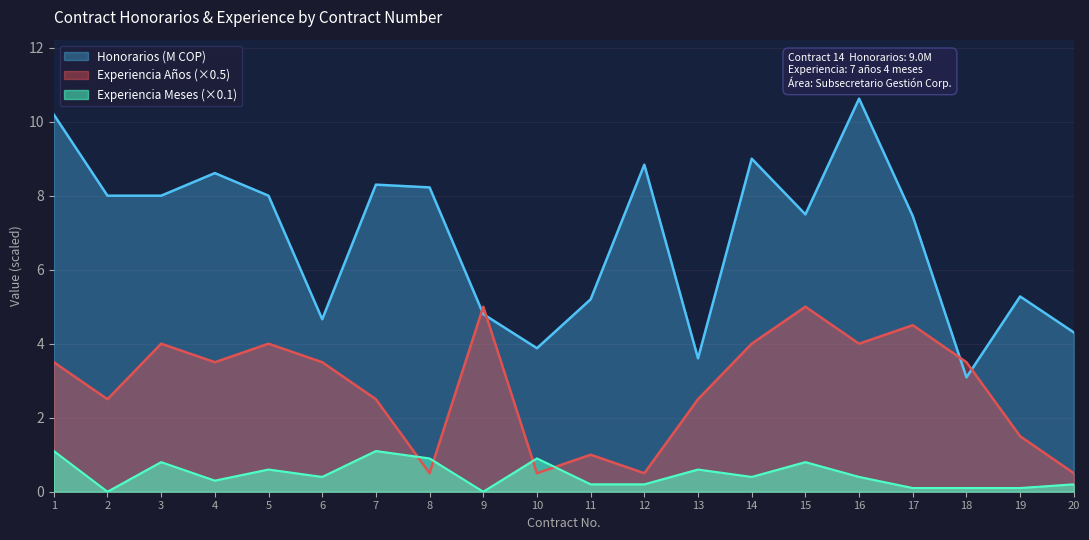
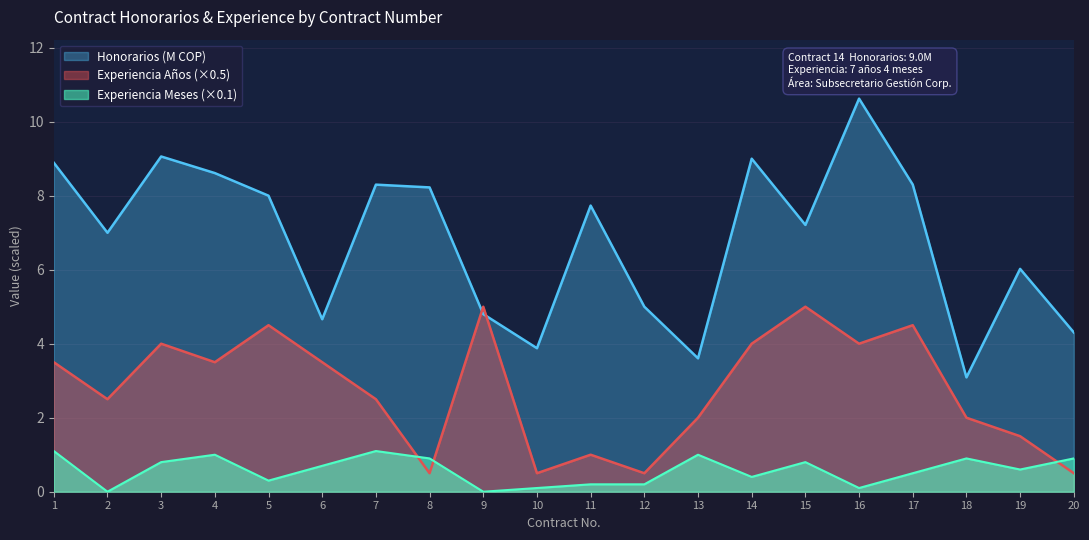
  {
    "Honorarios (M COP)": {
-     "1": 10.2,
-     "2": 8.0,
-     "3": 8.0,
+     "1": 8.9,
+     "2": 7.0,
+     "3": 9.1,
      "4": 8.6,
      "5": 8.0,
      "6": 4.7,
      "7": 8.3,
      "8": 8.2,
      "9": 4.8,
      "10": 3.9,
-     "11": 5.2,
-     "12": 8.8,
+     "11": 7.7,
+     "12": 5.0,
      "13": 3.6,
      "14": 9.0,
-     "15": 7.5,
-     "17": 7.4,
+     "15": 7.2,
+     "17": 8.3,
      "18": 3.1,
-     "19": 5.3,
+     "19": 6.0,
      "20": 4.3
    },
    "Experiencia Años (×0.5)": {
      "1": 3.5,
      "2": 2.5,
      "3": 4.0,
      "4": 3.5,
-     "5": 4.0,
+     "5": 4.5,
      "6": 3.5,
      "7": 2.5,
      "8": 0.5,
      "9": 5.0,
      "10": 0.5,
      "11": 1.0,
      "12": 0.5,
-     "13": 2.5,
+     "13": 2.0,
      "14": 4.0,
      "15": 5.0,
      "16": 4.0,
      "17": 4.5,
-     "18": 3.5,
+     "18": 2.0,
      "19": 1.5,
      "20": 0.5
    },
    "Experiencia Meses (×0.1)": {
      "1": 1.1,
      "2": 0.0,
      "3": 0.8,
-     "4": 0.3,
-     "5": 0.6,
-     "6": 0.4,
+     "4": 1.0,
+     "5": 0.3,
+     "6": 0.7,
      "7": 1.1,
      "8": 0.9,
      "9": 0.0,
-     "10": 0.9,
+     "10": 0.1,
      "11": 0.2,
      "12": 0.2,
-     "13": 0.6,
+     "13": 1.0,
      "14": 0.4,
      "15": 0.8,
-     "16": 0.4,
-     "17": 0.1,
-     "18": 0.1,
-     "19": 0.1,
-     "20": 0.2
+     "16": 0.1,
+     "17": 0.5,
+     "18": 0.9,
+     "19": 0.6,
+     "20": 0.9
    }
  }
